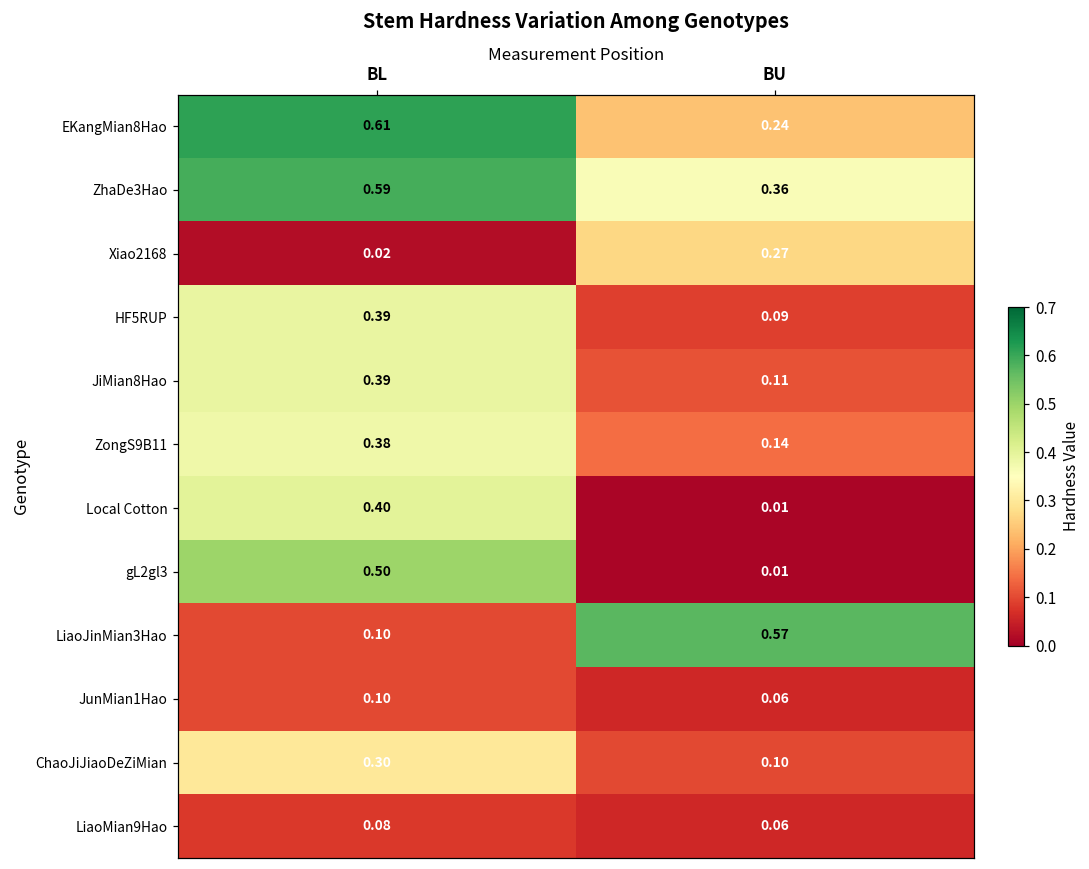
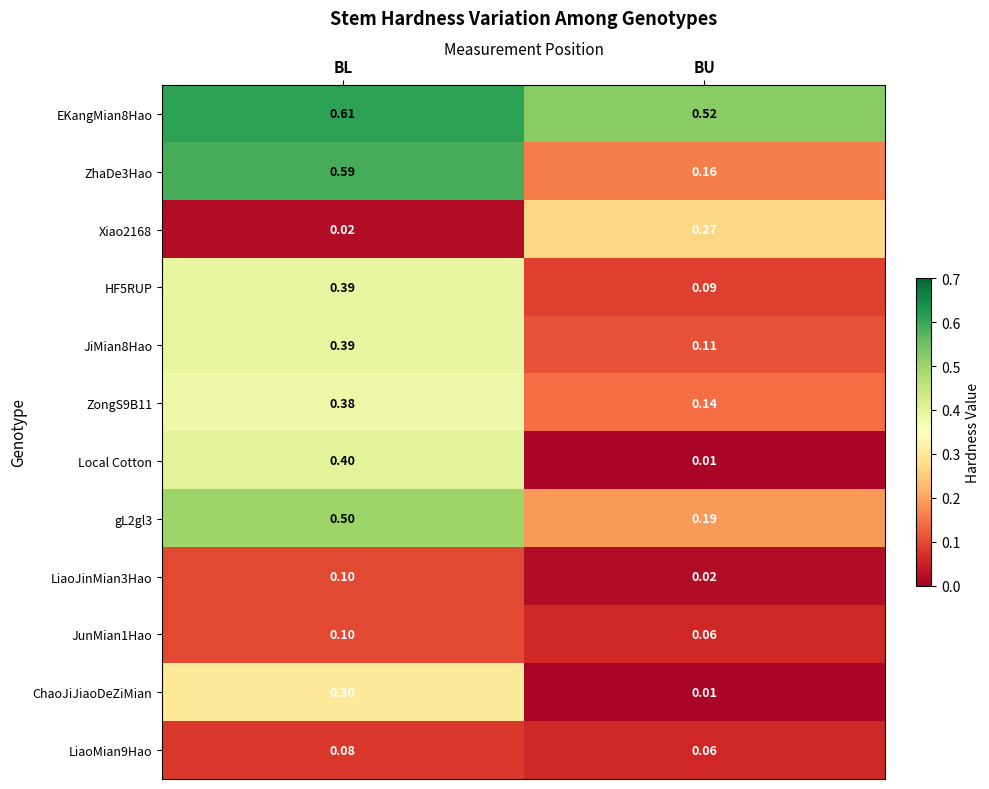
  {
    "EKangMian8Hao": {
      "BL": 0.61,
-     "BU": 0.24
+     "BU": 0.52
    },
    "ZhaDe3Hao": {
      "BL": 0.59,
-     "BU": 0.36
+     "BU": 0.16
    },
    "Xiao2168": {
      "BL": 0.02,
      "BU": 0.27
    },
    "HF5RUP": {
      "BL": 0.39,
      "BU": 0.09
    },
    "JiMian8Hao": {
      "BL": 0.39,
      "BU": 0.11
    },
    "ZongS9B11": {
      "BL": 0.38,
      "BU": 0.14
    },
    "Local Cotton": {
      "BL": 0.40,
      "BU": 0.01
    },
    "gL2gl3": {
      "BL": 0.50,
-     "BU": 0.01
+     "BU": 0.19
    },
    "LiaoJinMian3Hao": {
      "BL": 0.10,
-     "BU": 0.57
+     "BU": 0.02
    },
    "JunMian1Hao": {
      "BL": 0.10,
      "BU": 0.06
    },
    "ChaoJiJiaoDeZiMian": {
      "BL": 0.30,
-     "BU": 0.10
+     "BU": 0.01
    },
    "LiaoMian9Hao": {
      "BL": 0.08,
      "BU": 0.06
    }
  }
